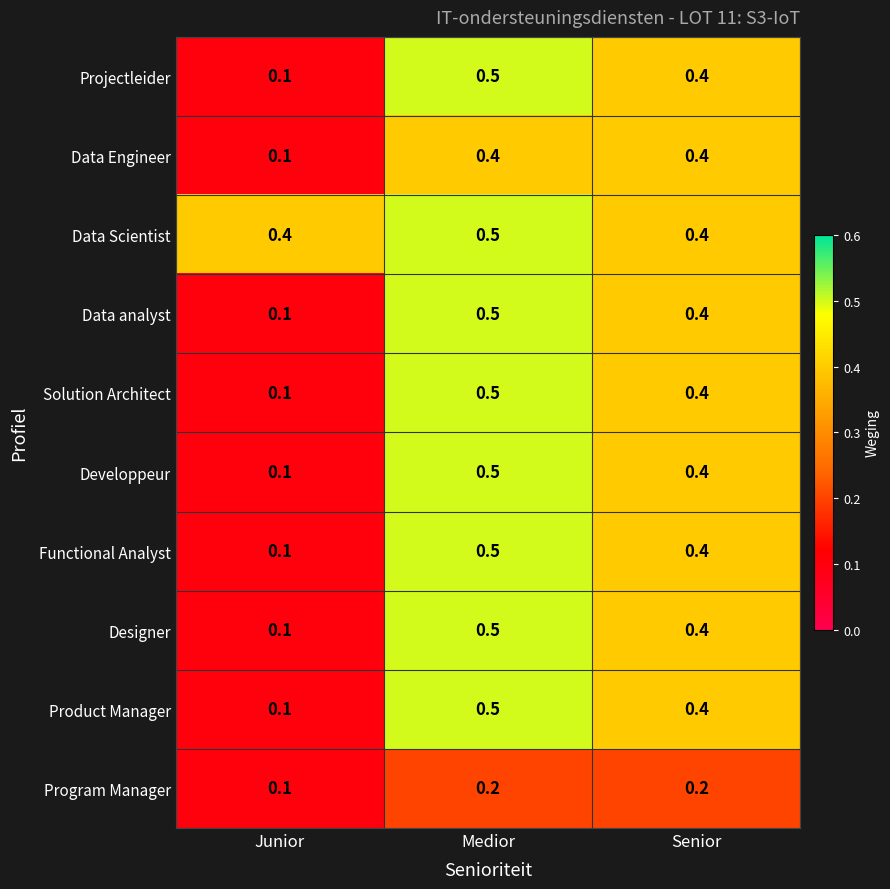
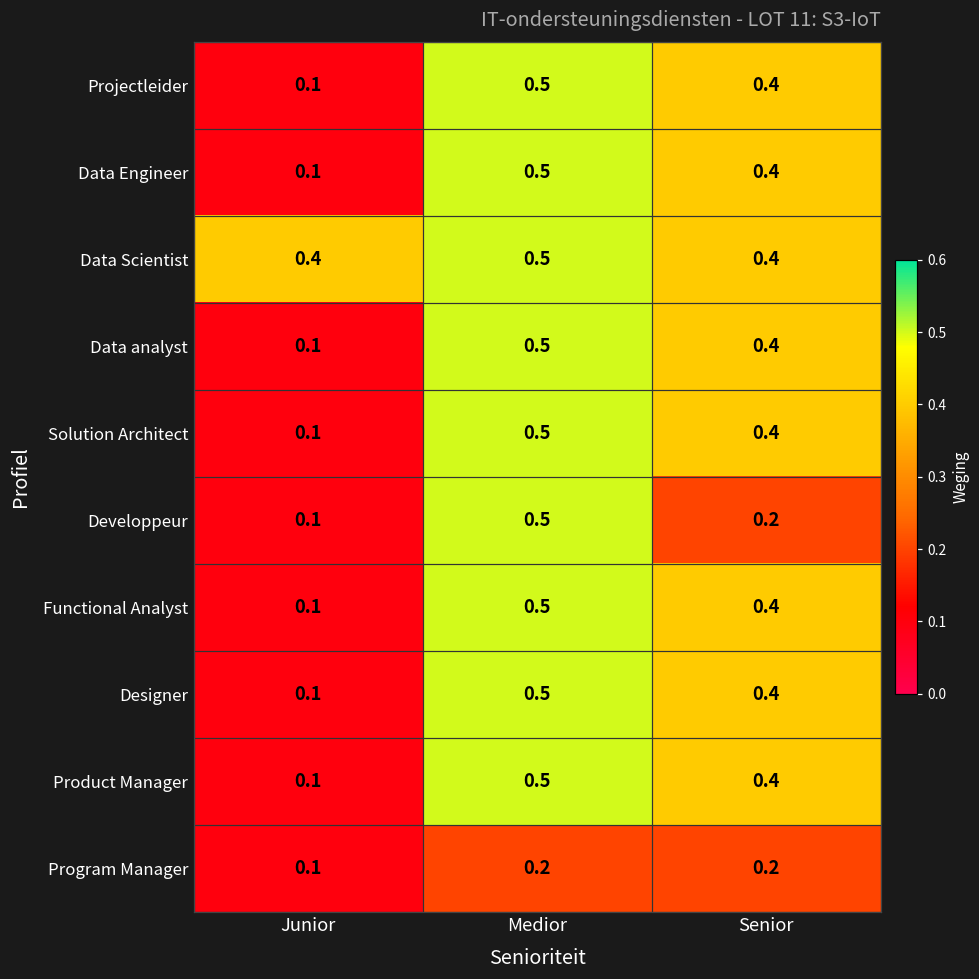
  {
    "Projectleider": {
      "Junior": 0.1,
      "Medior": 0.5,
      "Senior": 0.4
    },
    "Data Engineer": {
      "Junior": 0.1,
-     "Medior": 0.4,
+     "Medior": 0.5,
      "Senior": 0.4
    },
    "Data Scientist": {
      "Junior": 0.4,
      "Medior": 0.5,
      "Senior": 0.4
    },
    "Data analyst": {
      "Junior": 0.1,
      "Medior": 0.5,
      "Senior": 0.4
    },
    "Solution Architect": {
      "Junior": 0.1,
      "Medior": 0.5,
      "Senior": 0.4
    },
    "Developpeur": {
      "Junior": 0.1,
      "Medior": 0.5,
-     "Senior": 0.4
+     "Senior": 0.2
    },
    "Functional Analyst": {
      "Junior": 0.1,
      "Medior": 0.5,
      "Senior": 0.4
    },
    "Designer": {
      "Junior": 0.1,
      "Medior": 0.5,
      "Senior": 0.4
    },
    "Product Manager": {
      "Junior": 0.1,
      "Medior": 0.5,
      "Senior": 0.4
    },
    "Program Manager": {
      "Junior": 0.1,
      "Medior": 0.2,
      "Senior": 0.2
    }
  }
